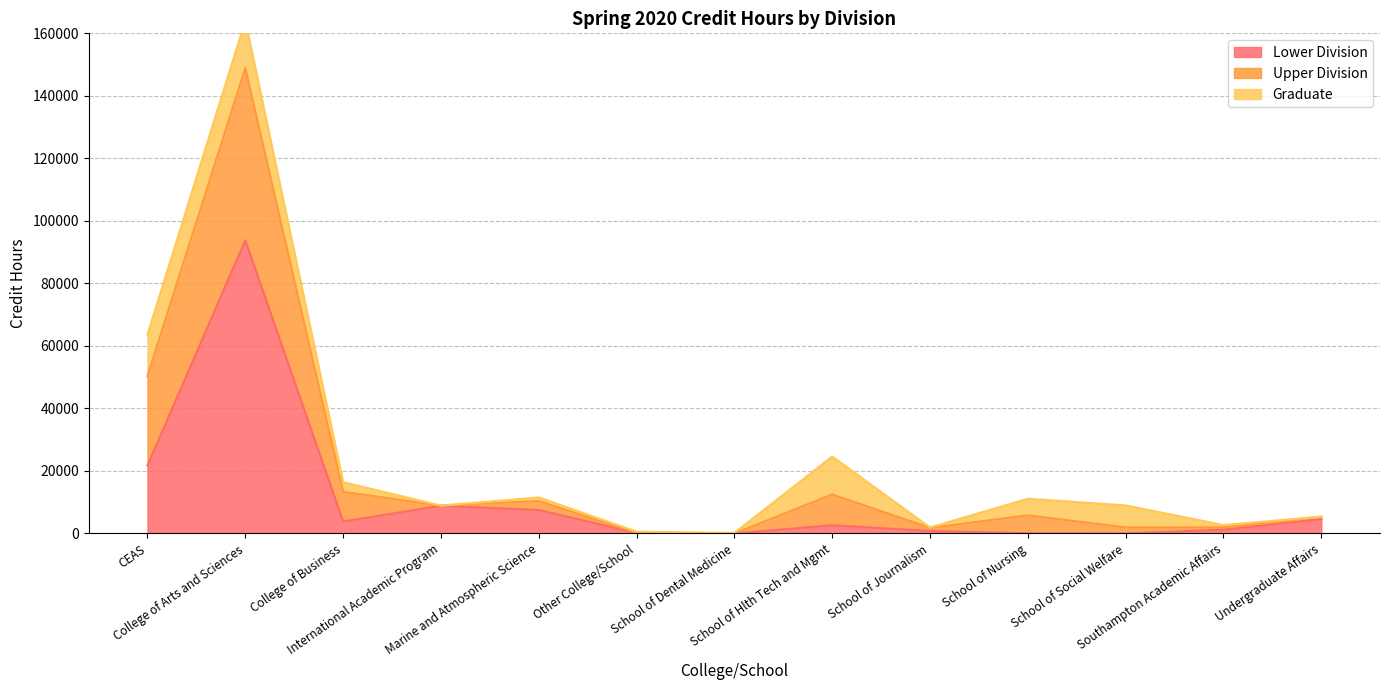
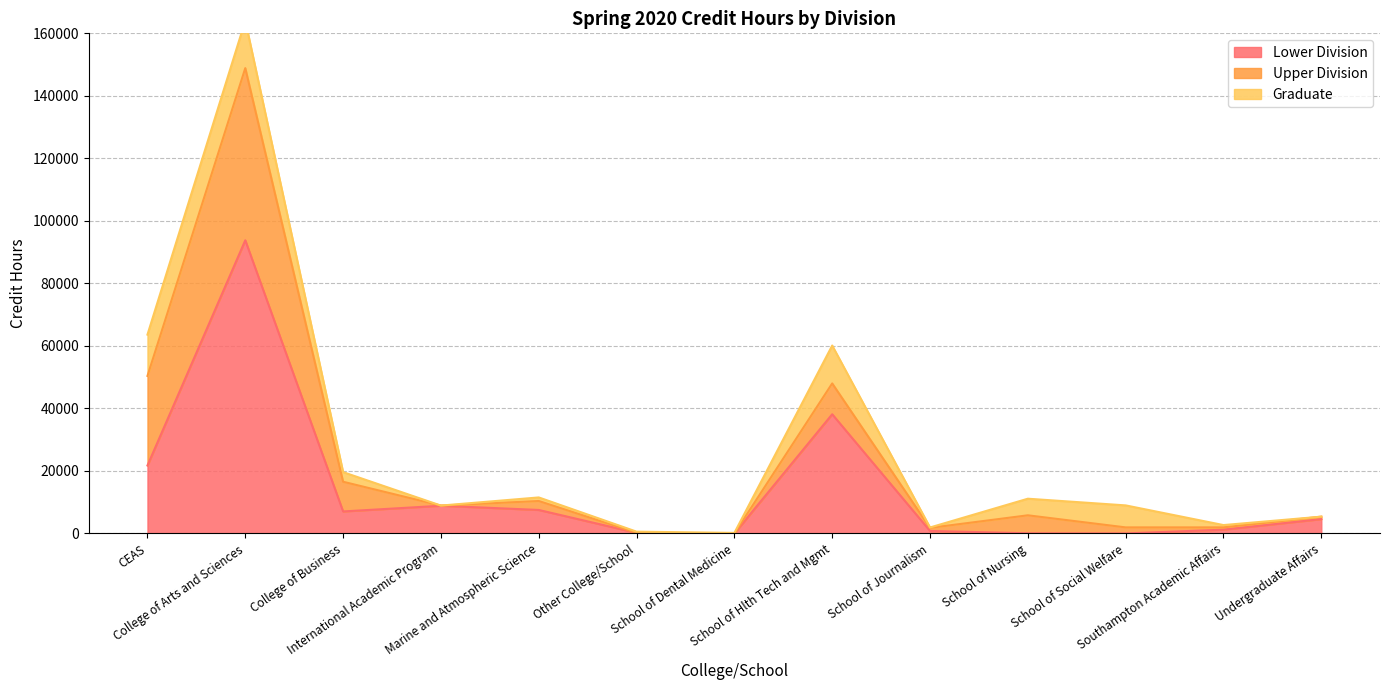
  {
    "Lower Division": {
      "CEAS": 22000,
      "College of Arts and Sciences": 94000,
-     "College of Business": 4000,
+     "College of Business": 7000,
      "Marine and Atmospheric Science": 8000,
-     "School of Hlth Tech and Mgmt": 3000,
+     "School of Hlth Tech and Mgmt": 38000,
      "School of Journalism": 1000,
      "School of Nursing": 0,
      "School of Social Welfare": 0
    }
  }
